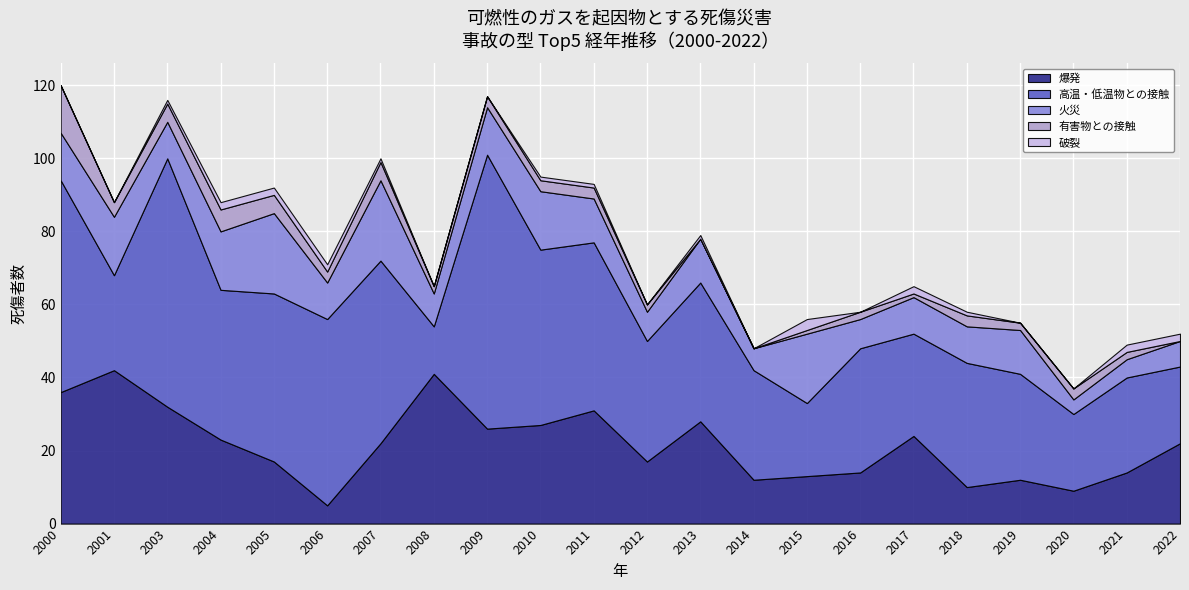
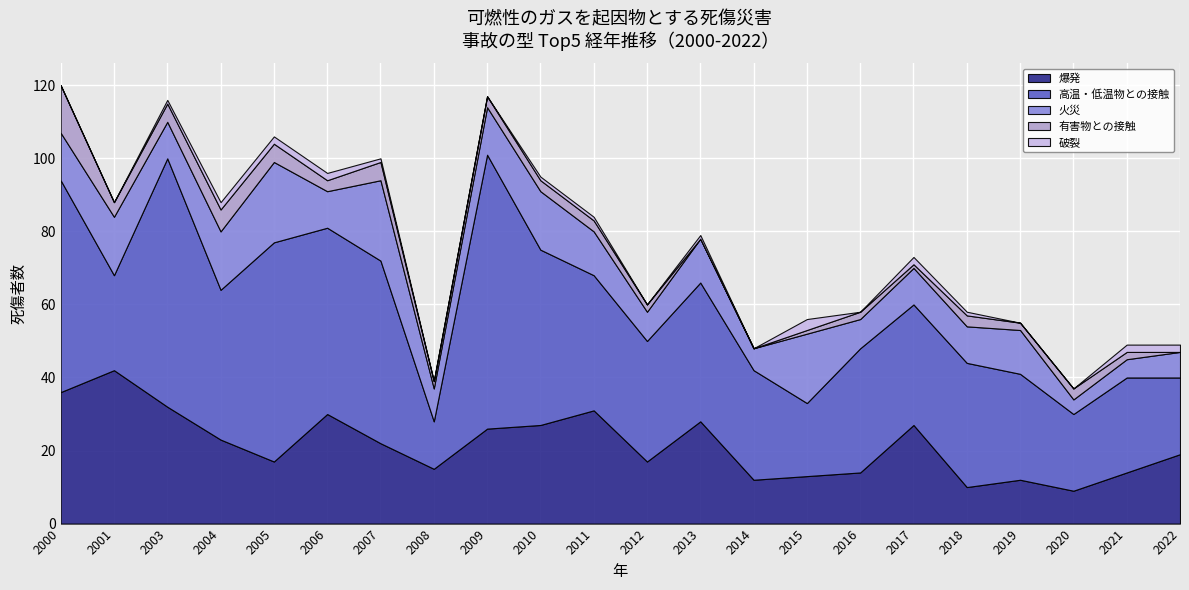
  {
    "爆発": {
      "2000": 36,
      "2001": 42,
      "2003": 32,
      "2004": 23,
      "2005": 17,
-     "2006": 5,
+     "2006": 30,
      "2007": 22,
-     "2008": 41,
+     "2008": 15,
      "2009": 26,
      "2010": 27,
      "2011": 31,
      "2012": 17,
      "2013": 28,
      "2014": 12,
      "2015": 13,
      "2016": 14,
-     "2017": 24,
+     "2017": 27,
      "2018": 10,
      "2019": 12,
      "2020": 9,
      "2021": 14,
-     "2022": 22
+     "2022": 19
    },
    "高温・低温物との接触": {
      "2000": 58,
      "2001": 26,
      "2003": 68,
      "2004": 41,
-     "2005": 46,
+     "2005": 60,
      "2006": 51,
      "2007": 50,
      "2008": 13,
      "2009": 75,
      "2010": 48,
-     "2011": 46,
+     "2011": 37,
      "2012": 33,
      "2013": 38,
      "2014": 30,
      "2015": 20,
      "2016": 34,
-     "2017": 28,
+     "2017": 33,
      "2018": 34,
      "2019": 29,
      "2020": 21,
      "2021": 26,
      "2022": 21
    }
  }
